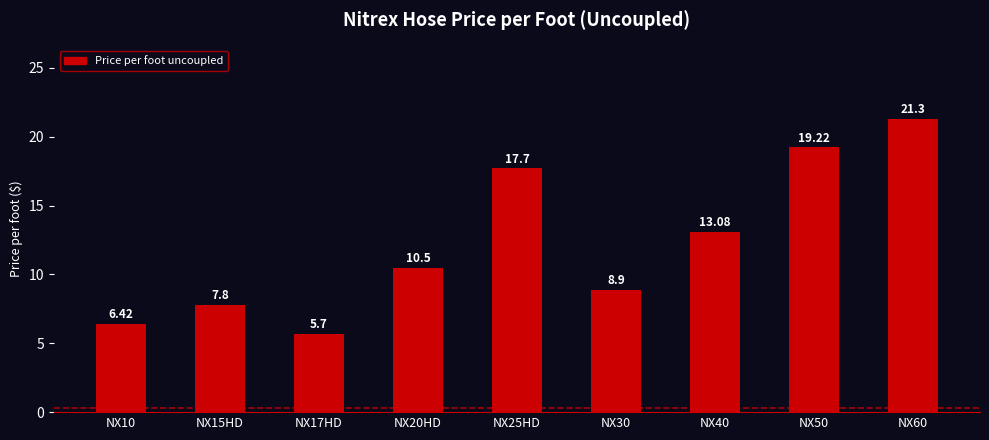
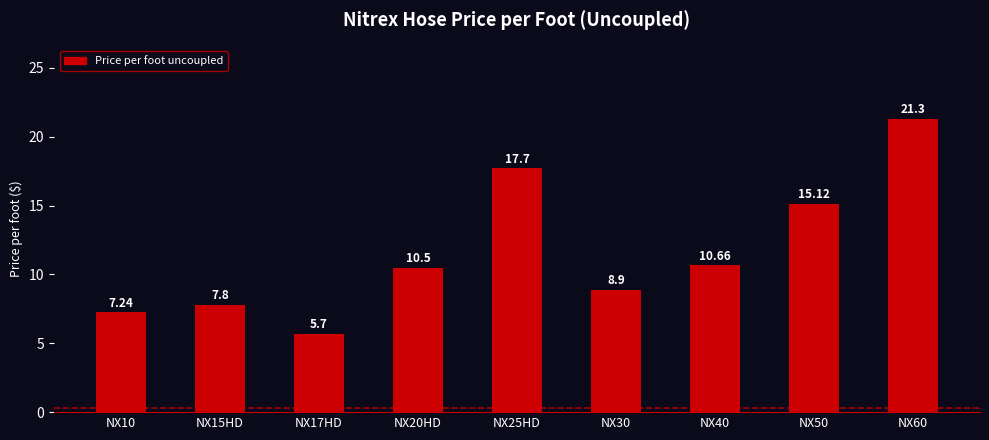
  {
-   "NX10": 6.42,
+   "NX10": 7.24,
    "NX15HD": 7.8,
    "NX17HD": 5.7,
    "NX20HD": 10.5,
    "NX25HD": 17.7,
    "NX30": 8.9,
-   "NX40": 13.08,
-   "NX50": 19.22,
+   "NX40": 10.66,
+   "NX50": 15.12,
    "NX60": 21.3
  }
